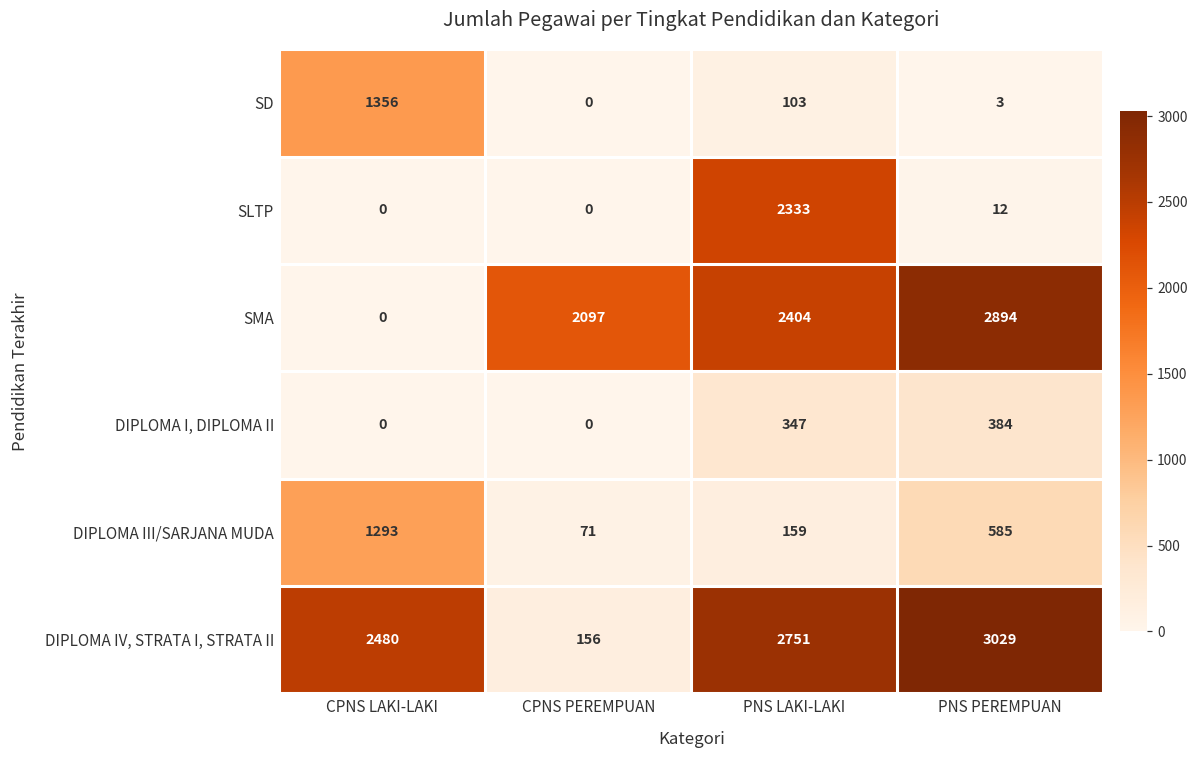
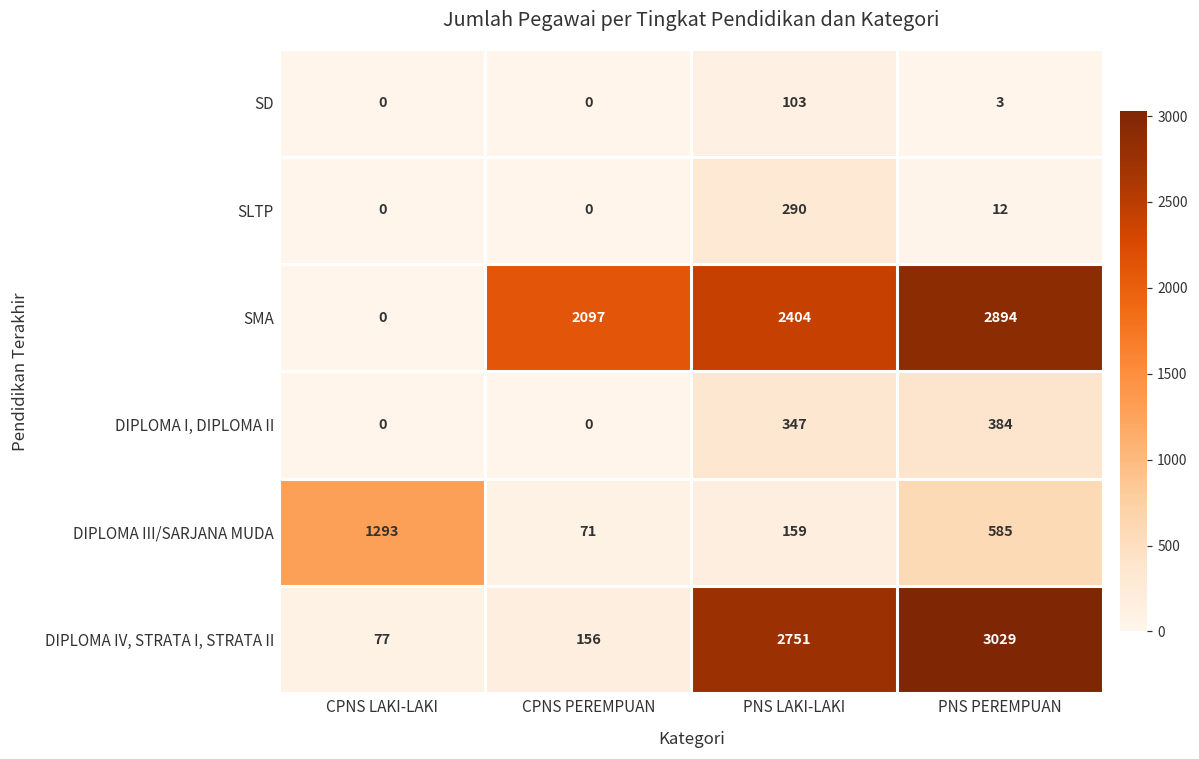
  {
    "SD": {
-     "CPNS LAKI-LAKI": 1356,
+     "CPNS LAKI-LAKI": 0,
      "CPNS PEREMPUAN": 0,
      "PNS LAKI-LAKI": 103,
      "PNS PEREMPUAN": 3
    },
    "SLTP": {
      "CPNS LAKI-LAKI": 0,
      "CPNS PEREMPUAN": 0,
-     "PNS LAKI-LAKI": 2333,
+     "PNS LAKI-LAKI": 290,
      "PNS PEREMPUAN": 12
    },
    "SMA": {
      "CPNS LAKI-LAKI": 0,
      "CPNS PEREMPUAN": 2097,
      "PNS LAKI-LAKI": 2404,
      "PNS PEREMPUAN": 2894
    },
    "DIPLOMA I, DIPLOMA II": {
      "CPNS LAKI-LAKI": 0,
      "CPNS PEREMPUAN": 0,
      "PNS LAKI-LAKI": 347,
      "PNS PEREMPUAN": 384
    },
    "DIPLOMA III/SARJANA MUDA": {
      "CPNS LAKI-LAKI": 1293,
      "CPNS PEREMPUAN": 71,
      "PNS LAKI-LAKI": 159,
      "PNS PEREMPUAN": 585
    },
    "DIPLOMA IV, STRATA I, STRATA II": {
-     "CPNS LAKI-LAKI": 2480,
+     "CPNS LAKI-LAKI": 77,
      "CPNS PEREMPUAN": 156,
      "PNS LAKI-LAKI": 2751,
      "PNS PEREMPUAN": 3029
    }
  }
